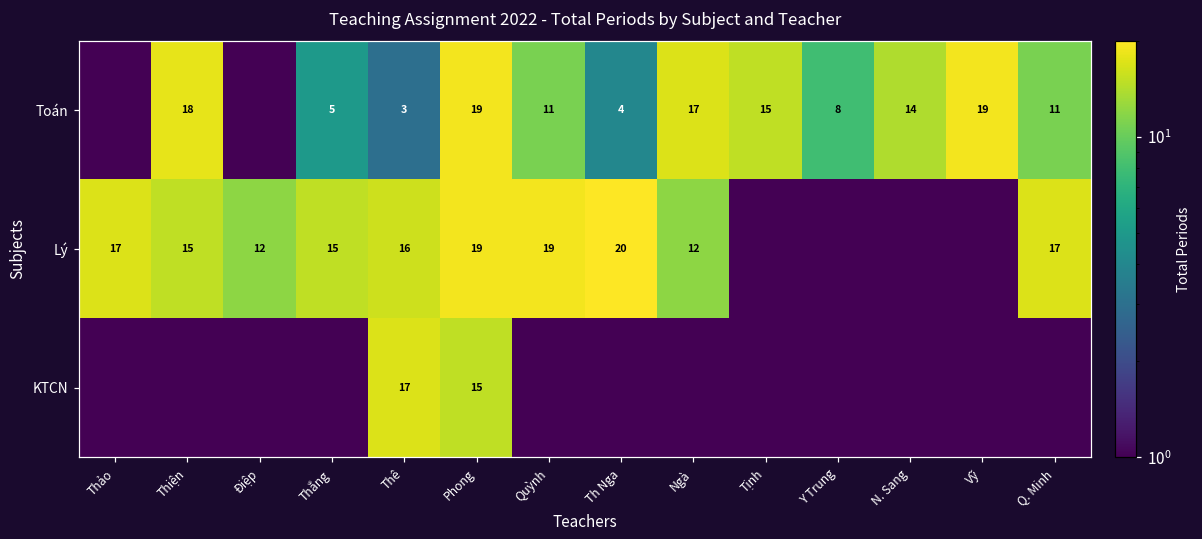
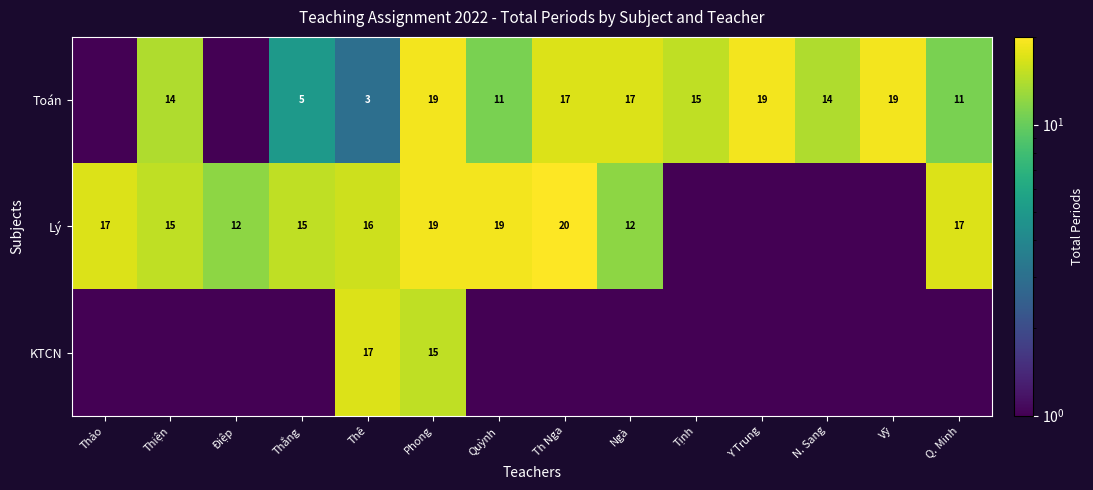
  {
    "Toán": {
-     "Thiện": 18,
+     "Thiện": 14,
      "Thắng": 5,
      "Thê": 3,
      "Phong": 19,
      "Quỳnh": 11,
-     "Th Nga": 4,
+     "Th Nga": 17,
      "Ngà": 17,
      "Tịnh": 15,
-     "Y Trung": 8,
+     "Y Trung": 19,
      "N. Sang": 14,
      "Vỹ": 19,
      "Q. Minh": 11
    },
    "Lý": {
      "Thảo": 17,
      "Thiện": 15,
      "Điệp": 12,
      "Thắng": 15,
      "Thê": 16,
      "Phong": 19,
      "Quỳnh": 19,
      "Th Nga": 20,
      "Ngà": 12,
      "Q. Minh": 17
    },
    "KTCN": {
      "Thê": 17,
      "Phong": 15
    }
  }
